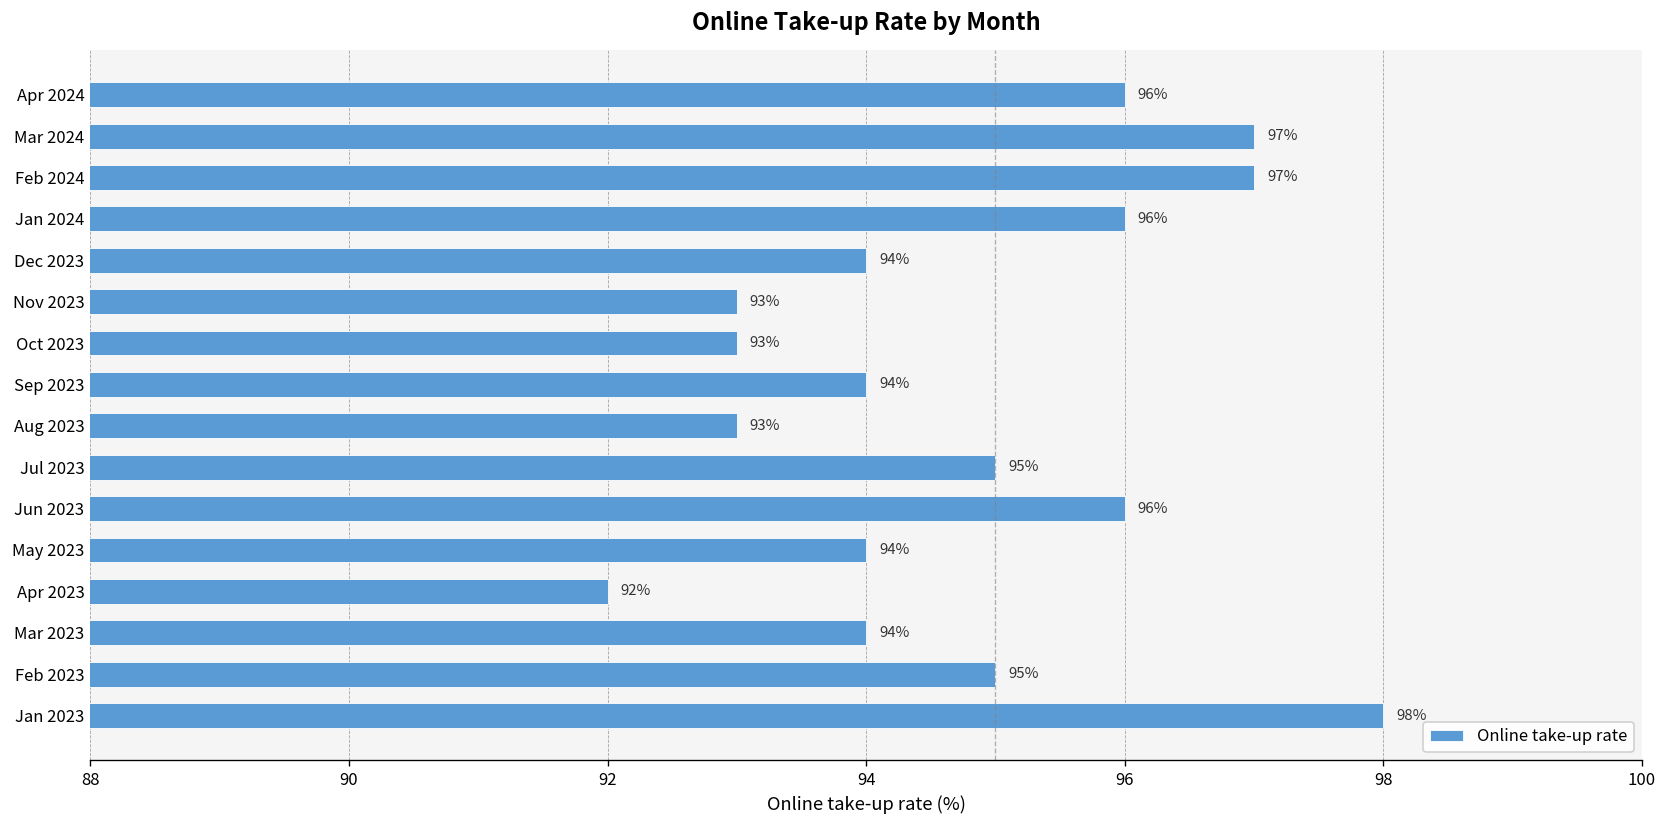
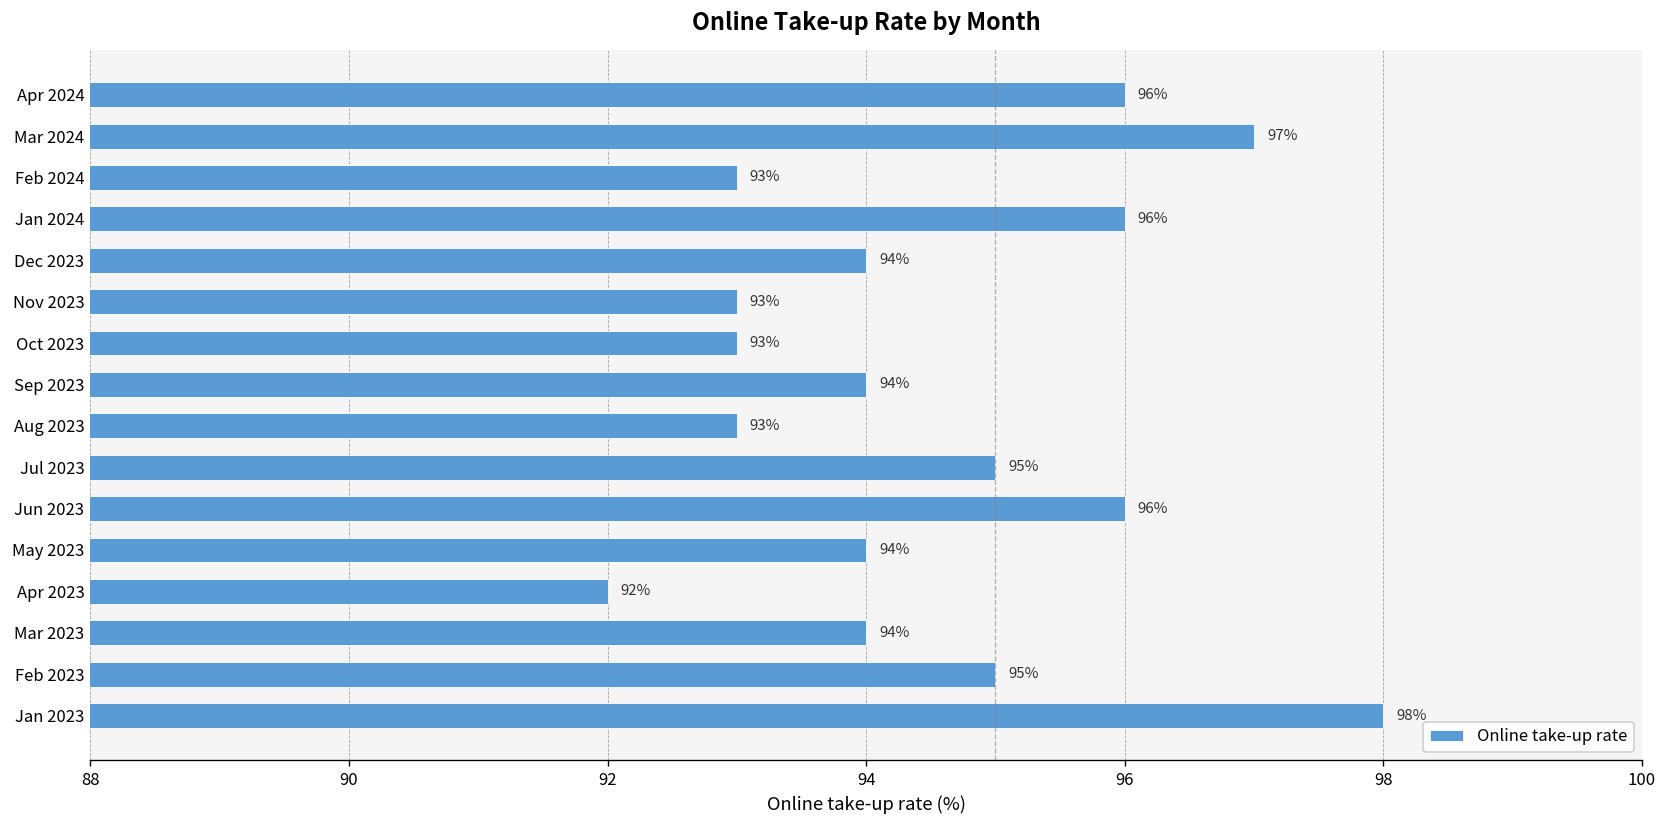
  {
    "Apr 2024": "96%",
    "Mar 2024": "97%",
-   "Feb 2024": "97%",
+   "Feb 2024": "93%",
    "Jan 2024": "96%",
    "Dec 2023": "94%",
    "Nov 2023": "93%",
    "Oct 2023": "93%",
    "Sep 2023": "94%",
    "Aug 2023": "93%",
    "Jul 2023": "95%",
    "Jun 2023": "96%",
    "May 2023": "94%",
    "Apr 2023": "92%",
    "Mar 2023": "94%",
    "Feb 2023": "95%"
  }
